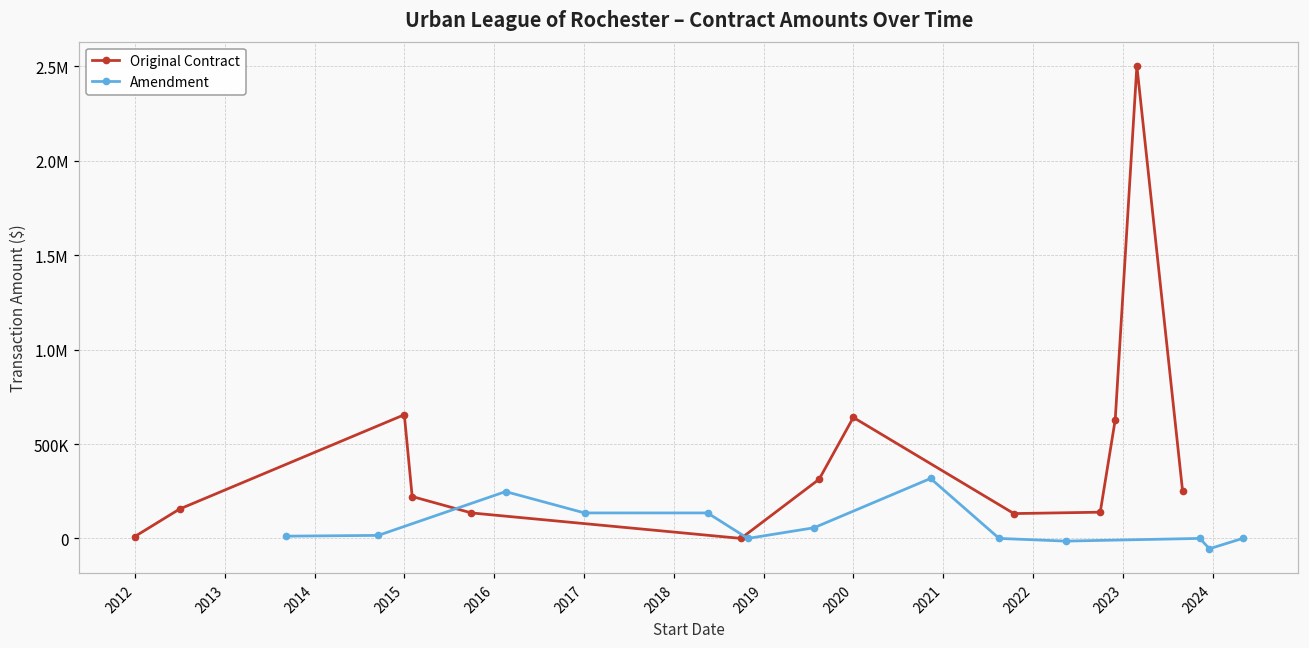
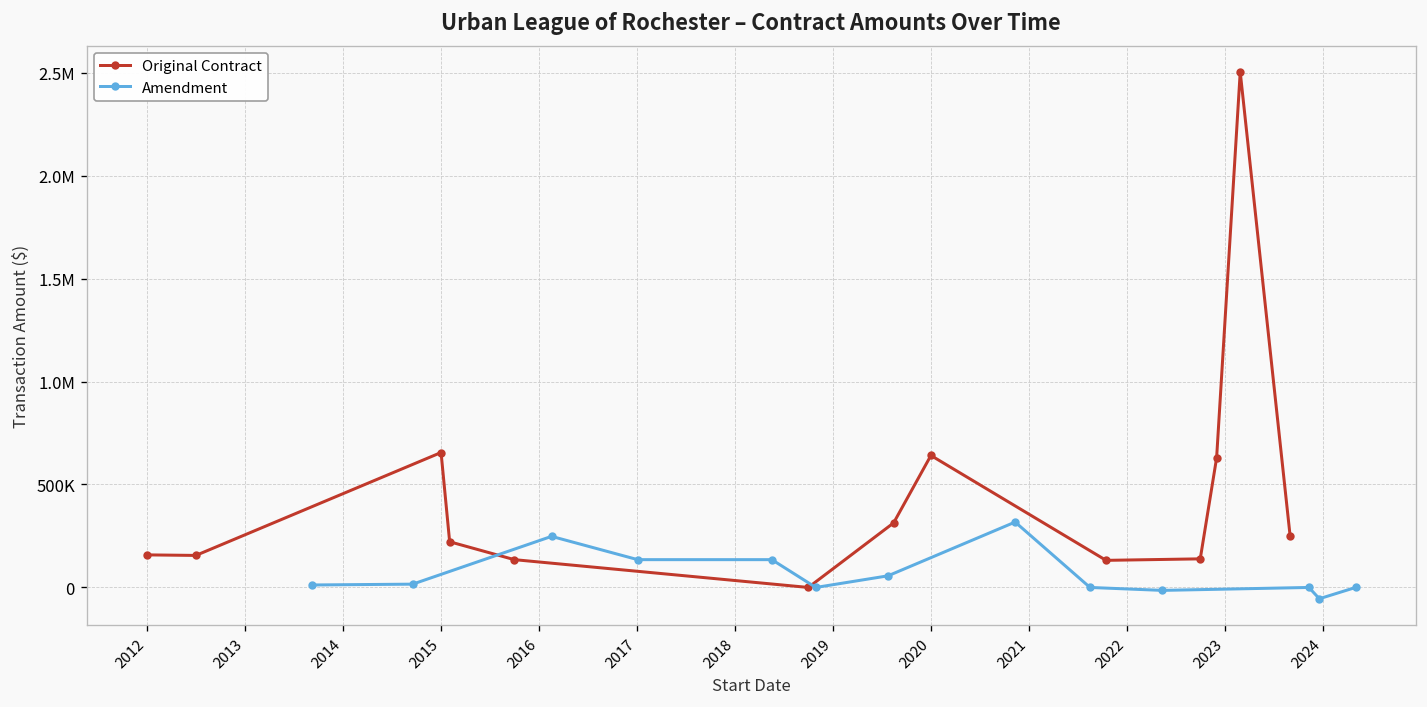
  {
    "Original Contract": {
-     "2012": 10000,
+     "2012": 160000,
      "2015": 660000,
      "2020": 640000
    }
  }
